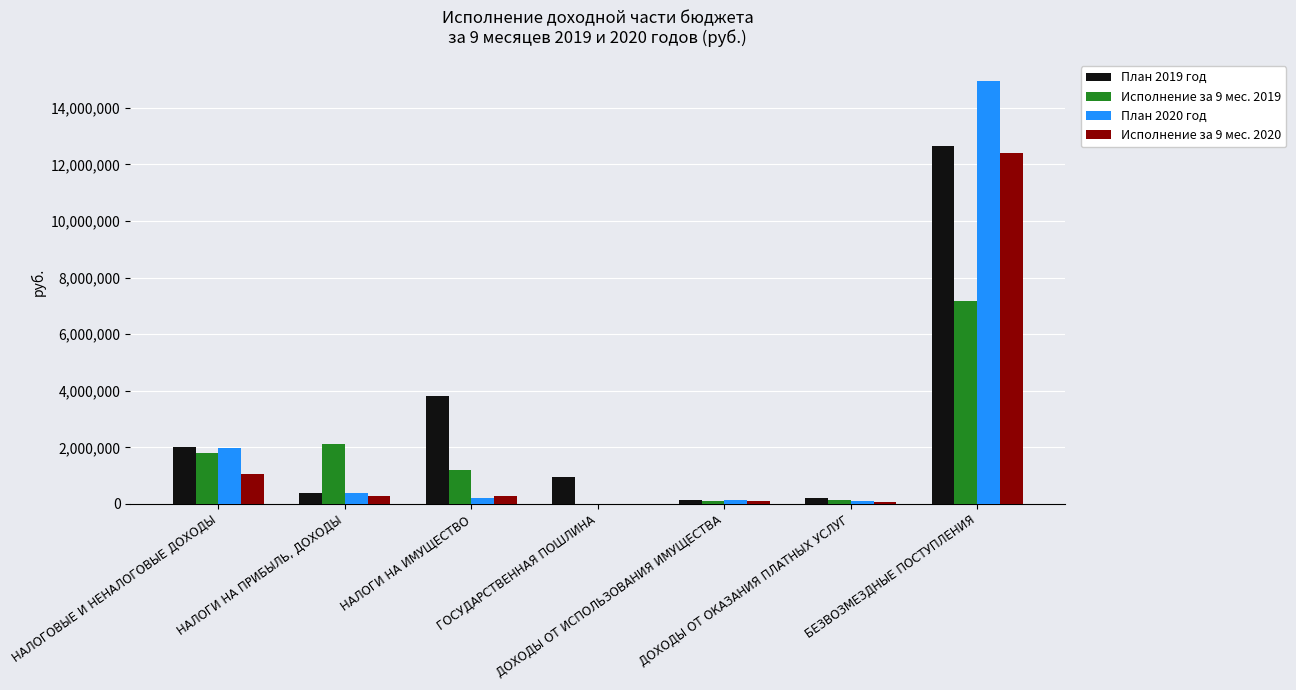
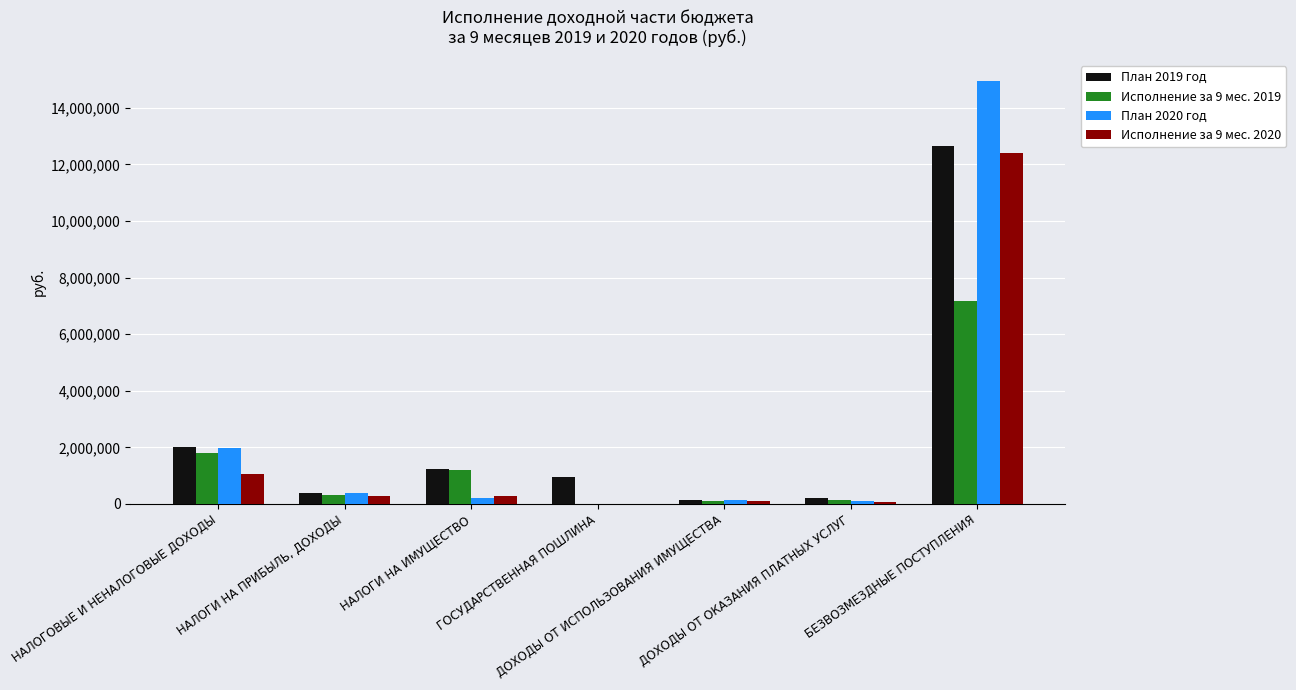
  {
    "План 2019 год": {
      "НАЛОГОВЫЕ И НЕНАЛОГОВЫЕ ДОХОДЫ": "2,000,000",
      "НАЛОГИ НА ПРИБЫЛЬ, ДОХОДЫ": "400,000",
-     "НАЛОГИ НА ИМУЩЕСТВО": "3,800,000",
+     "НАЛОГИ НА ИМУЩЕСТВО": "1,200,000",
      "ГОСУДАРСТВЕННАЯ ПОШЛИНА": "1,000,000",
      "ДОХОДЫ ОТ ИСПОЛЬЗОВАНИЯ ИМУЩЕСТВА": "100,000",
      "ДОХОДЫ ОТ ОКАЗАНИЯ ПЛАТНЫХ УСЛУГ": "200,000",
      "БЕЗВОЗМЕЗДНЫЕ ПОСТУПЛЕНИЯ": "12,700,000"
    },
    "Исполнение за 9 мес. 2019": {
      "НАЛОГОВЫЕ И НЕНАЛОГОВЫЕ ДОХОДЫ": "1,800,000",
-     "НАЛОГИ НА ПРИБЫЛЬ, ДОХОДЫ": "2,100,000",
+     "НАЛОГИ НА ПРИБЫЛЬ, ДОХОДЫ": "300,000",
      "НАЛОГИ НА ИМУЩЕСТВО": "1,200,000",
      "ДОХОДЫ ОТ ИСПОЛЬЗОВАНИЯ ИМУЩЕСТВА": "100,000",
      "ДОХОДЫ ОТ ОКАЗАНИЯ ПЛАТНЫХ УСЛУГ": "100,000",
      "БЕЗВОЗМЕЗДНЫЕ ПОСТУПЛЕНИЯ": "7,200,000"
    },
    "План 2020 год": {
      "НАЛОГОВЫЕ И НЕНАЛОГОВЫЕ ДОХОДЫ": "2,000,000",
      "НАЛОГИ НА ПРИБЫЛЬ, ДОХОДЫ": "400,000",
      "НАЛОГИ НА ИМУЩЕСТВО": "200,000",
      "ДОХОДЫ ОТ ИСПОЛЬЗОВАНИЯ ИМУЩЕСТВА": "100,000",
      "ДОХОДЫ ОТ ОКАЗАНИЯ ПЛАТНЫХ УСЛУГ": "100,000",
      "БЕЗВОЗМЕЗДНЫЕ ПОСТУПЛЕНИЯ": "14,900,000"
    },
    "Исполнение за 9 мес. 2020": {
      "НАЛОГОВЫЕ И НЕНАЛОГОВЫЕ ДОХОДЫ": "1,000,000",
      "НАЛОГИ НА ПРИБЫЛЬ, ДОХОДЫ": "300,000",
      "НАЛОГИ НА ИМУЩЕСТВО": "300,000",
      "ДОХОДЫ ОТ ИСПОЛЬЗОВАНИЯ ИМУЩЕСТВА": "100,000",
      "БЕЗВОЗМЕЗДНЫЕ ПОСТУПЛЕНИЯ": "12,400,000"
    }
  }
